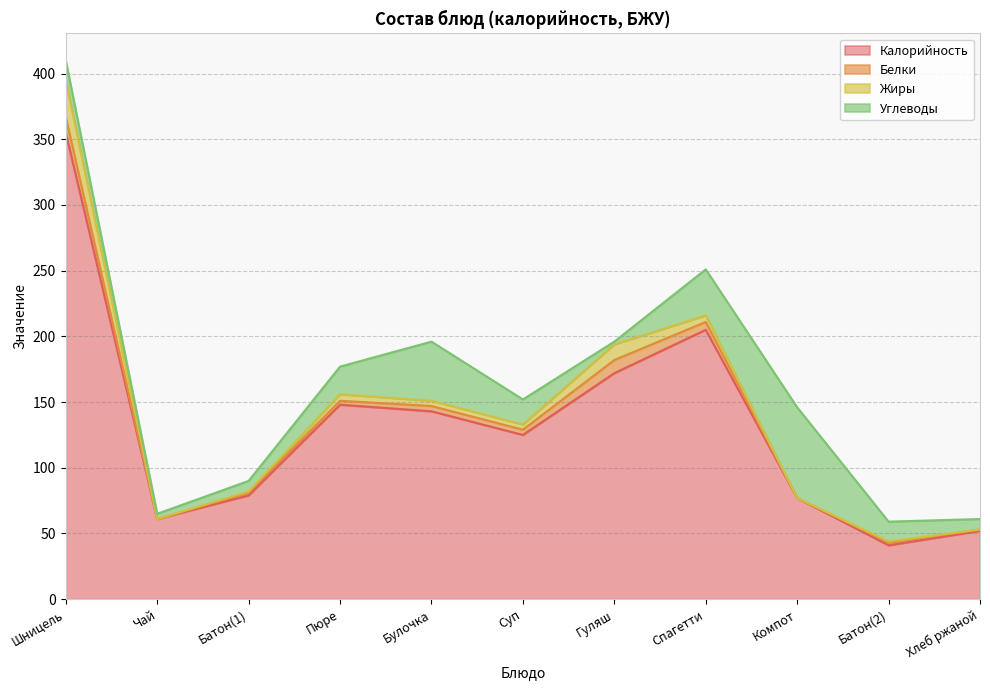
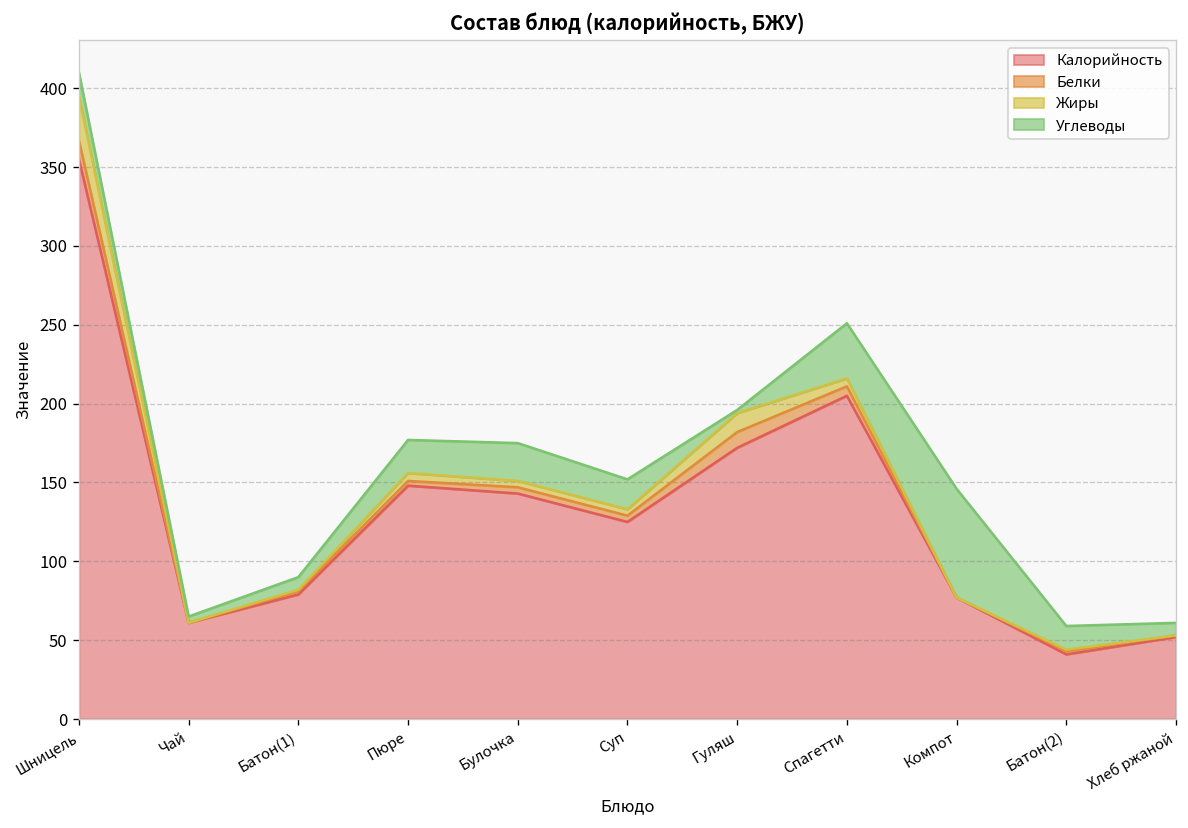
  {
    "Углеводы": {
      "Шницель": 15,
      "Чай": 4,
      "Батон(1)": 8,
      "Пюре": 21,
-     "Булочка": 45,
+     "Булочка": 24,
      "Суп": 19,
      "Гуляш": 2,
      "Спагетти": 35,
      "Компот": 69,
      "Батон(2)": 15,
      "Хлеб ржаной": 8
    }
  }
